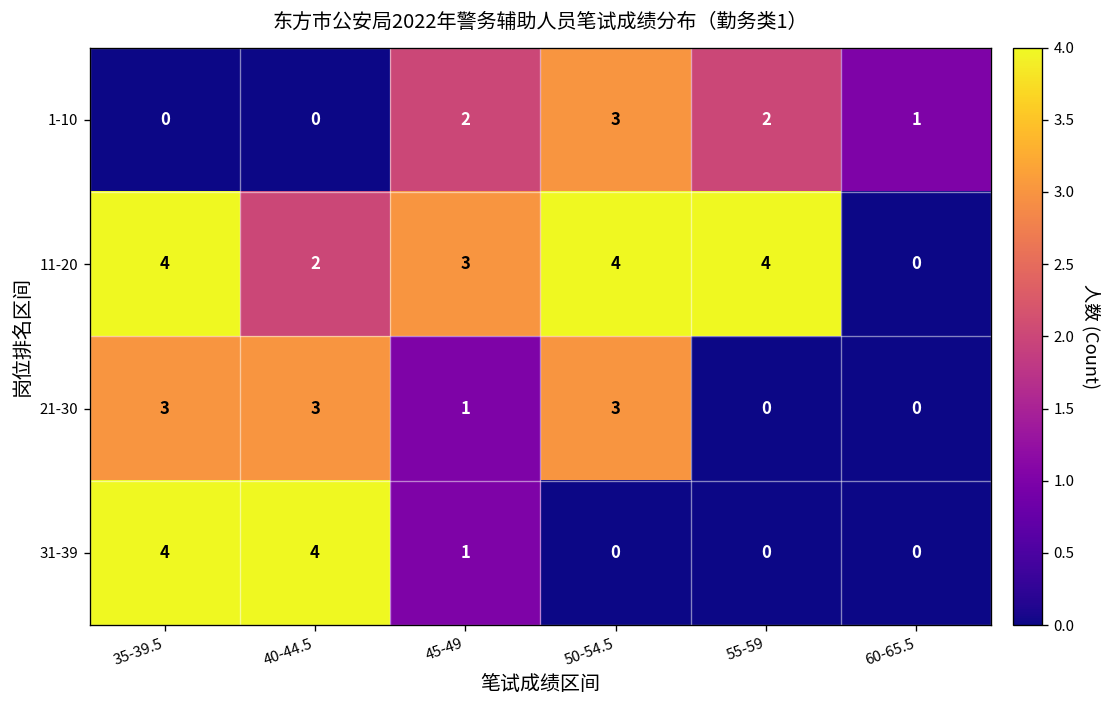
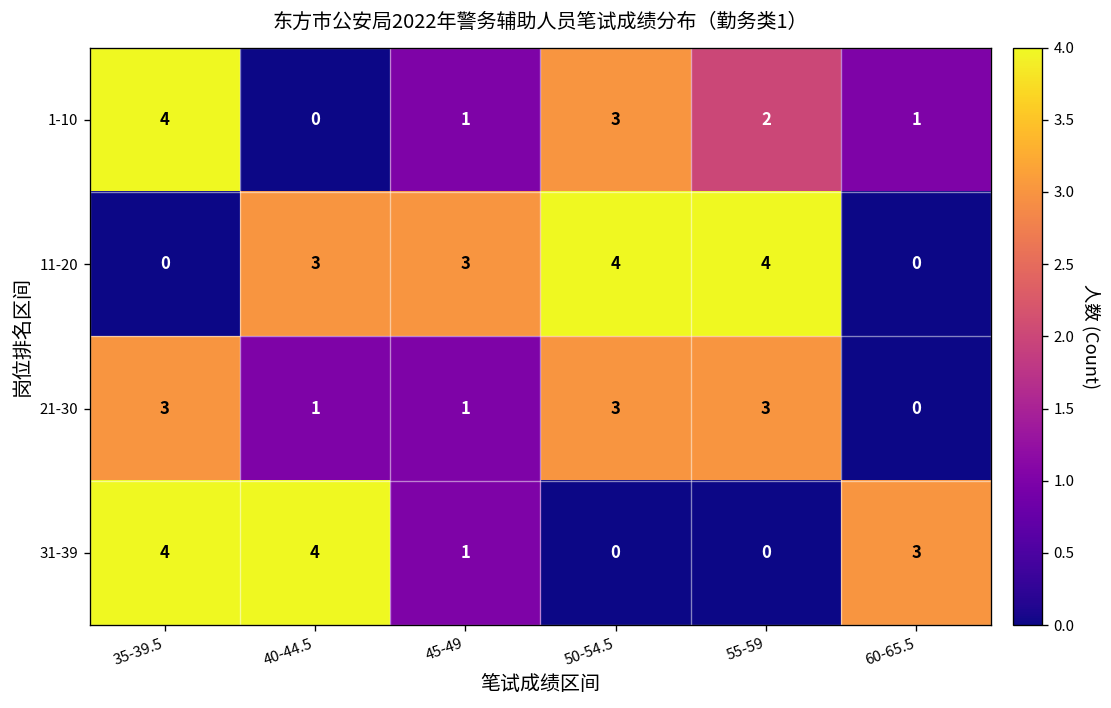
  {
    "1-10": {
-     "35-39.5": 0,
+     "35-39.5": 4,
      "40-44.5": 0,
-     "45-49": 2,
+     "45-49": 1,
      "50-54.5": 3,
      "55-59": 2,
      "60-65.5": 1
    },
    "11-20": {
-     "35-39.5": 4,
-     "40-44.5": 2,
+     "35-39.5": 0,
+     "40-44.5": 3,
      "45-49": 3,
      "50-54.5": 4,
      "55-59": 4,
      "60-65.5": 0
    },
    "21-30": {
      "35-39.5": 3,
-     "40-44.5": 3,
+     "40-44.5": 1,
      "45-49": 1,
      "50-54.5": 3,
-     "55-59": 0,
+     "55-59": 3,
      "60-65.5": 0
    },
    "31-39": {
      "35-39.5": 4,
      "40-44.5": 4,
      "45-49": 1,
      "50-54.5": 0,
      "55-59": 0,
-     "60-65.5": 0
+     "60-65.5": 3
    }
  }
